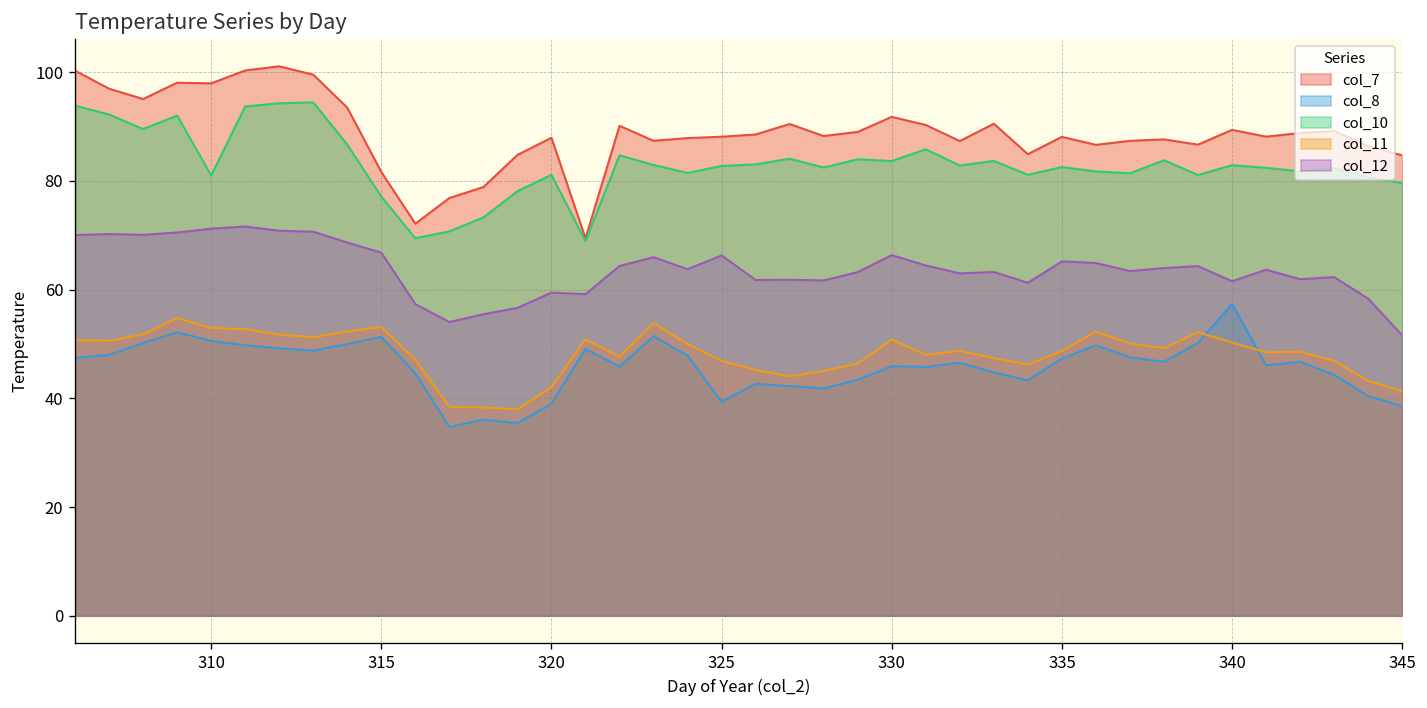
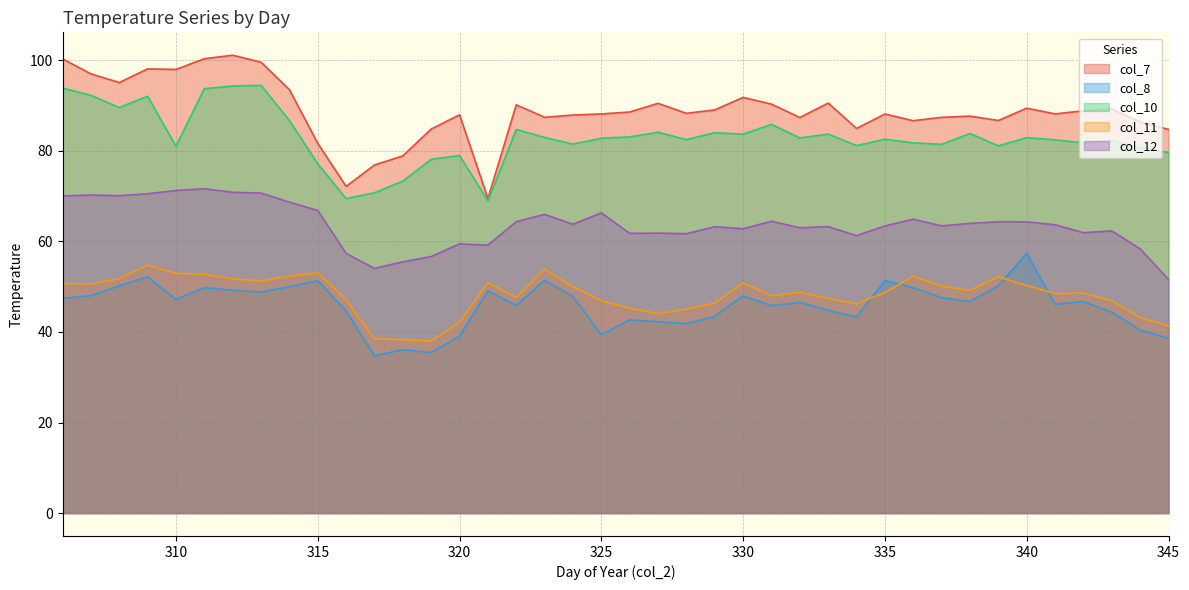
  {
    "col_8": {
-     "310": 51,
+     "310": 47,
      "315": 51,
      "320": 39,
      "325": 39,
-     "330": 46,
-     "335": 47,
+     "330": 48,
+     "335": 51,
      "340": 57,
      "345": 39
    },
    "col_10": {
      "310": 81,
      "315": 77,
-     "320": 81,
+     "320": 79,
      "325": 83,
      "330": 84,
      "335": 83,
      "340": 83,
      "345": 80
    },
    "col_12": {
      "310": 71,
      "315": 67,
      "320": 59,
      "325": 66,
-     "330": 66,
-     "335": 65,
-     "340": 62,
+     "330": 63,
+     "335": 63,
+     "340": 64,
      "345": 52
    }
  }
